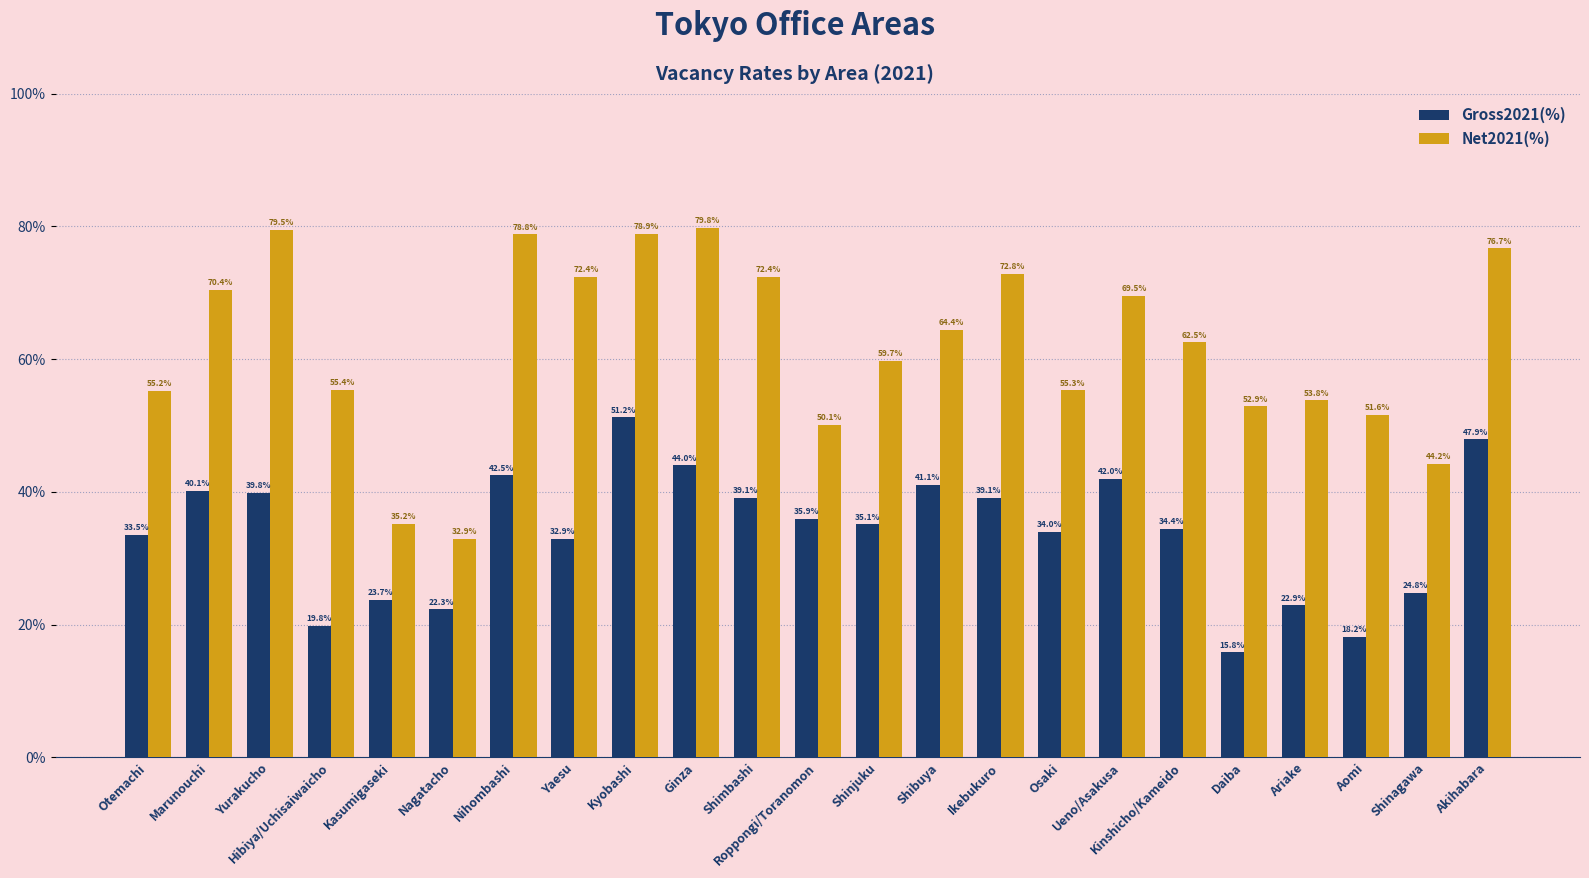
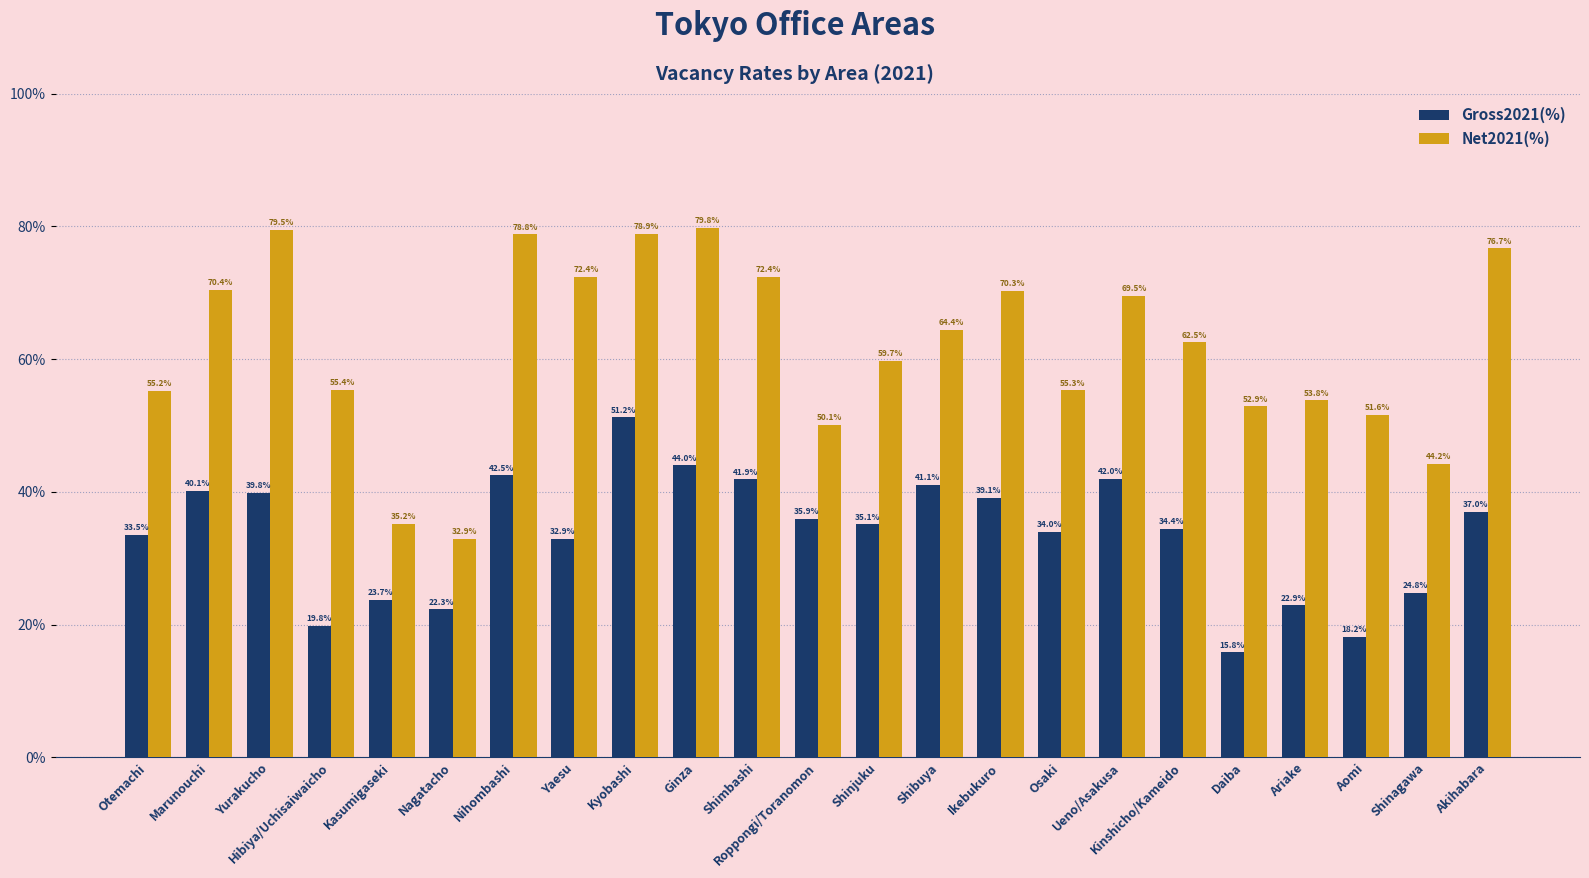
  {
    "Gross2021(%)": {
      "Otemachi": "33.5%",
      "Marunouchi": "40.1%",
      "Yurakucho": "39.8%",
      "Hibiya/Uchisaiwaicho": "19.8%",
      "Kasumigaseki": "23.7%",
      "Nagatacho": "22.3%",
      "Nihombashi": "42.5%",
      "Yaesu": "32.9%",
      "Kyobashi": "51.2%",
      "Ginza": "44.0%",
-     "Shimbashi": "39.1%",
+     "Shimbashi": "41.9%",
      "Roppongi/Toranomon": "35.9%",
      "Shinjuku": "35.1%",
      "Shibuya": "41.1%",
      "Ikebukuro": "39.1%",
      "Osaki": "34.0%",
      "Ueno/Asakusa": "42.0%",
      "Kinshicho/Kameido": "34.4%",
      "Daiba": "15.8%",
      "Ariake": "22.9%",
      "Aomi": "18.2%",
      "Shinagawa": "24.8%",
-     "Akihabara": "47.9%"
+     "Akihabara": "37.0%"
    },
    "Net2021(%)": {
      "Otemachi": "55.2%",
      "Marunouchi": "70.4%",
      "Yurakucho": "79.5%",
      "Hibiya/Uchisaiwaicho": "55.4%",
      "Kasumigaseki": "35.2%",
      "Nagatacho": "32.9%",
      "Nihombashi": "78.8%",
      "Yaesu": "72.4%",
      "Kyobashi": "78.9%",
      "Ginza": "79.8%",
      "Shimbashi": "72.4%",
      "Roppongi/Toranomon": "50.1%",
      "Shinjuku": "59.7%",
      "Shibuya": "64.4%",
-     "Ikebukuro": "72.8%",
+     "Ikebukuro": "70.3%",
      "Osaki": "55.3%",
      "Ueno/Asakusa": "69.5%",
      "Kinshicho/Kameido": "62.5%",
      "Daiba": "52.9%",
      "Ariake": "53.8%",
      "Aomi": "51.6%",
      "Shinagawa": "44.2%",
      "Akihabara": "76.7%"
    }
  }
